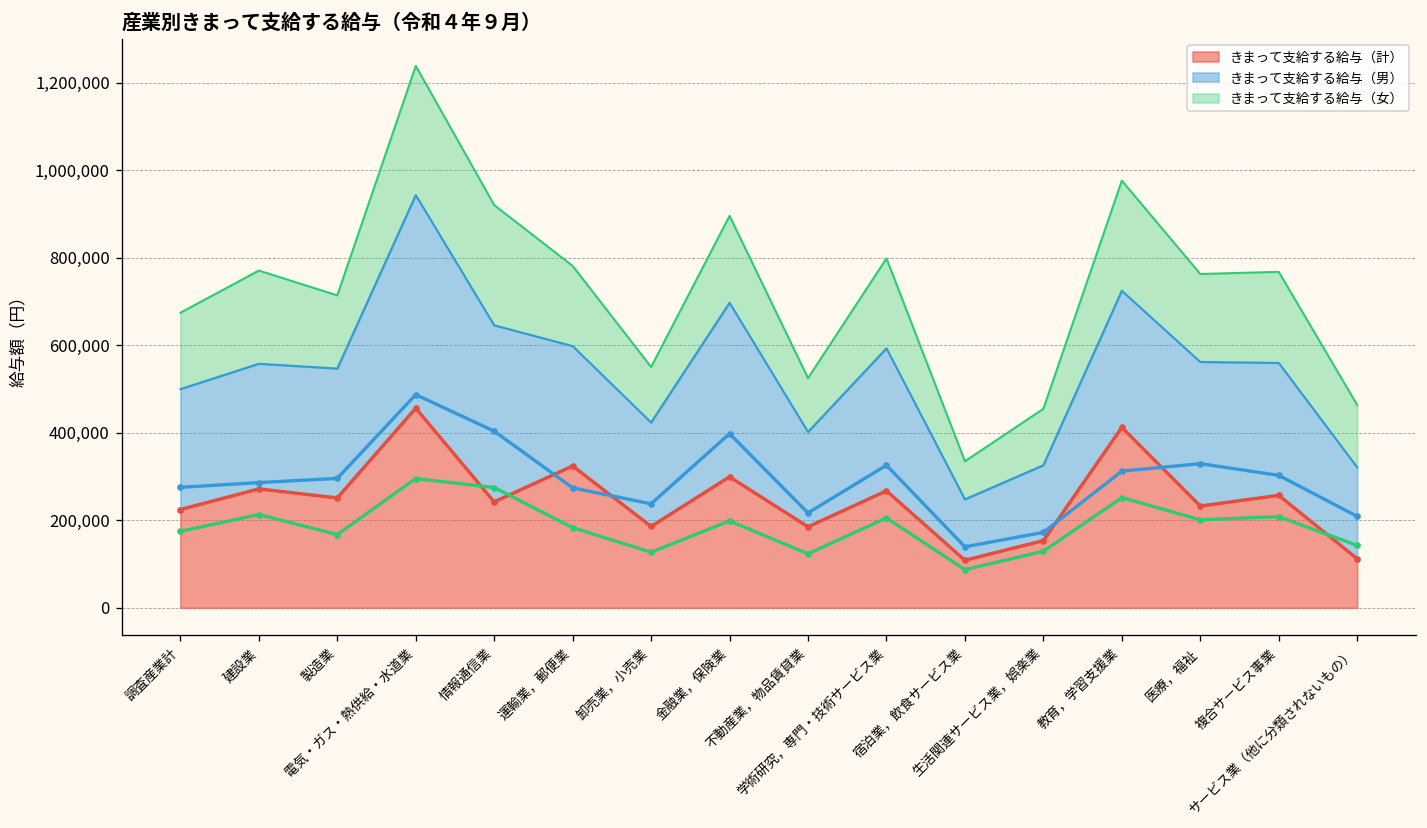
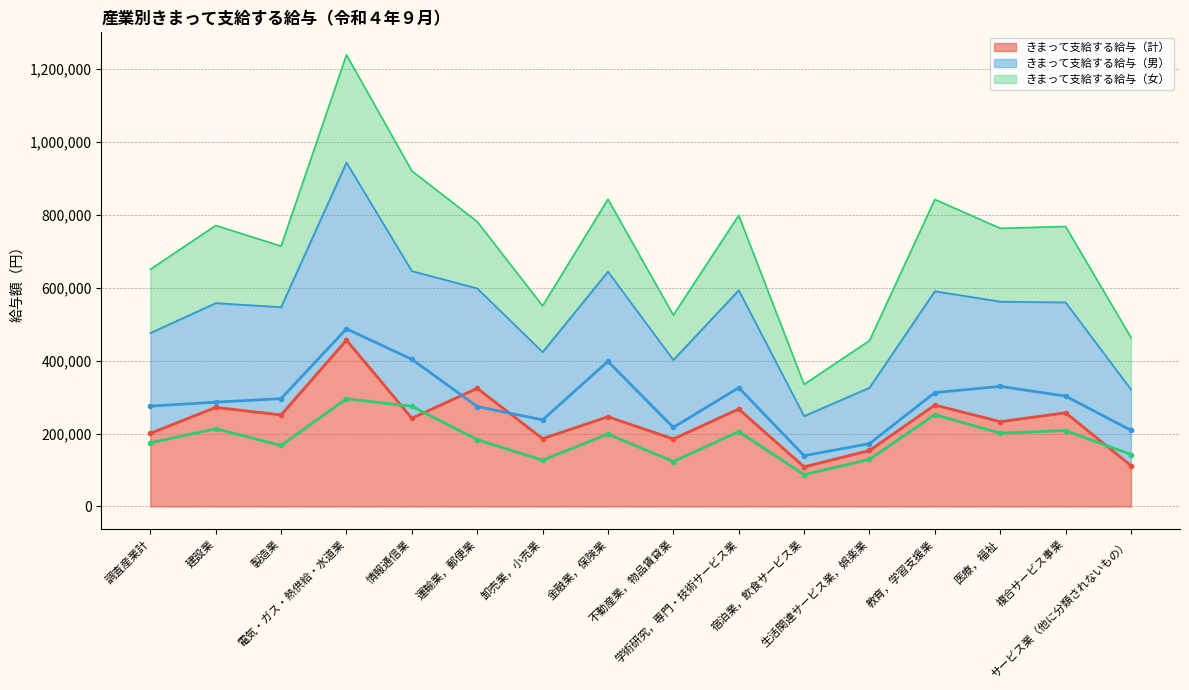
  {
    "きまって支給する給与（計）": {
-     "調査産業計": "220,000",
+     "調査産業計": "200,000",
      "建設業": "270,000",
      "製造業": "250,000",
      "電気・ガス・熱供給・水道業": "460,000",
      "情報通信業": "240,000",
      "運輸業，郵便業": "320,000",
      "卸売業，小売業": "190,000",
-     "金融業，保険業": "300,000",
+     "金融業，保険業": "250,000",
      "不動産業，物品賃貸業": "180,000",
      "学術研究，専門・技術サービス業": "270,000",
      "宿泊業，飲食サービス業": "110,000",
      "生活関連サービス業，娯楽業": "150,000",
-     "教育，学習支援業": "410,000",
+     "教育，学習支援業": "280,000",
      "医療，福祉": "230,000",
      "複合サービス事業": "260,000",
      "サービス業（他に分類されないもの）": "110,000"
    }
  }
